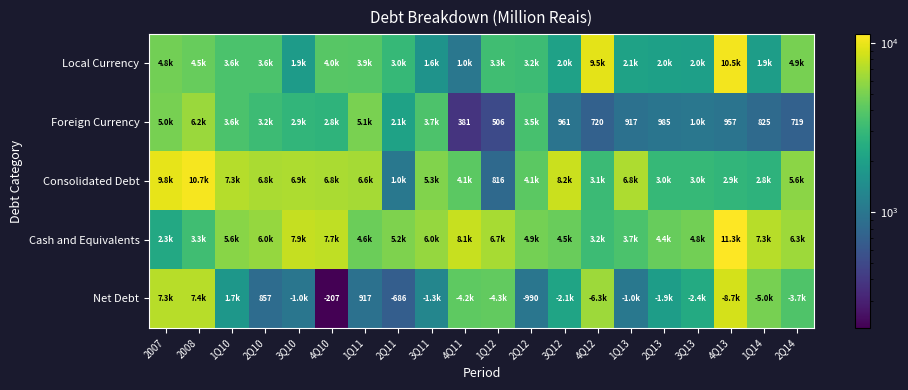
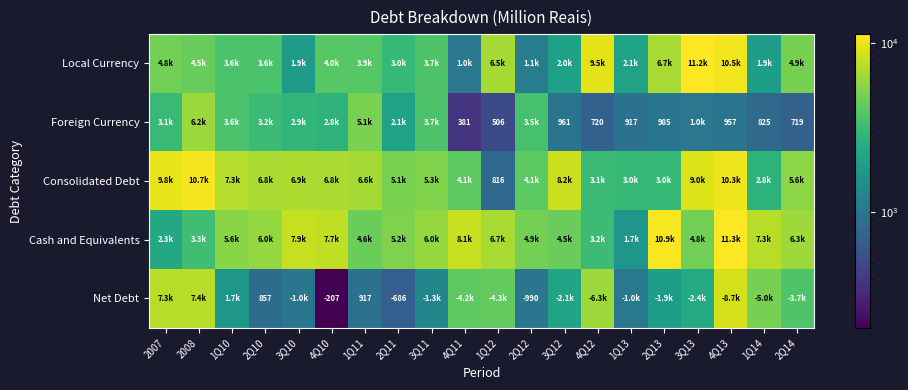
  {
    "Local Currency": {
      "2007": "4.8k",
      "2008": "4.5k",
      "1Q10": "3.6k",
      "2Q10": "3.6k",
      "3Q10": "1.9k",
      "4Q10": "4.0k",
      "1Q11": "3.9k",
      "2Q11": "3.0k",
-     "3Q11": "1.6k",
+     "3Q11": "3.7k",
      "4Q11": "1.0k",
-     "1Q12": "3.3k",
-     "2Q12": "3.2k",
+     "1Q12": "6.5k",
+     "2Q12": "1.1k",
      "3Q12": "2.0k",
      "4Q12": "9.5k",
      "1Q13": "2.1k",
-     "2Q13": "2.0k",
-     "3Q13": "2.0k",
+     "2Q13": "6.7k",
+     "3Q13": "11.2k",
      "4Q13": "10.5k",
      "1Q14": "1.9k",
      "2Q14": "4.9k"
    },
    "Foreign Currency": {
-     "2007": "5.0k",
+     "2007": "3.1k",
      "2008": "6.2k",
      "1Q10": "3.6k",
      "2Q10": "3.2k",
      "3Q10": "2.9k",
      "4Q10": "2.8k",
      "1Q11": "5.1k",
      "2Q11": "2.1k",
      "3Q11": "3.7k",
      "4Q11": "381",
      "1Q12": "506",
      "2Q12": "3.5k",
      "3Q12": "961",
      "4Q12": "720",
      "1Q13": "917",
      "2Q13": "985",
      "3Q13": "1.0k",
      "4Q13": "957",
      "1Q14": "825",
      "2Q14": "719"
    },
    "Consolidated Debt": {
      "2007": "9.8k",
      "2008": "10.7k",
      "1Q10": "7.3k",
      "2Q10": "6.8k",
      "3Q10": "6.9k",
      "4Q10": "6.8k",
      "1Q11": "6.6k",
-     "2Q11": "1.0k",
+     "2Q11": "5.1k",
      "3Q11": "5.3k",
      "4Q11": "4.1k",
      "1Q12": "816",
      "2Q12": "4.1k",
      "3Q12": "8.2k",
      "4Q12": "3.1k",
-     "1Q13": "6.8k",
+     "1Q13": "3.0k",
      "2Q13": "3.0k",
-     "3Q13": "3.0k",
-     "4Q13": "2.9k",
+     "3Q13": "9.0k",
+     "4Q13": "10.3k",
      "1Q14": "2.8k",
      "2Q14": "5.6k"
    },
    "Cash and Equivalents": {
      "2007": "2.3k",
      "2008": "3.3k",
      "1Q10": "5.6k",
      "2Q10": "6.0k",
      "3Q10": "7.9k",
      "4Q10": "7.7k",
      "1Q11": "4.6k",
      "2Q11": "5.2k",
      "3Q11": "6.0k",
      "4Q11": "8.1k",
      "1Q12": "6.7k",
      "2Q12": "4.9k",
      "3Q12": "4.5k",
      "4Q12": "3.2k",
-     "1Q13": "3.7k",
-     "2Q13": "4.4k",
+     "1Q13": "1.7k",
+     "2Q13": "10.9k",
      "3Q13": "4.8k",
      "4Q13": "11.3k",
      "1Q14": "7.3k",
      "2Q14": "6.3k"
    },
    "Net Debt": {
      "2007": "7.3k",
      "2008": "7.4k",
      "1Q10": "1.7k",
      "2Q10": "857",
      "3Q10": "-1.0k",
      "4Q10": "-207",
      "1Q11": "917",
      "2Q11": "-686",
      "3Q11": "-1.3k",
      "4Q11": "-4.2k",
      "1Q12": "-4.3k",
      "2Q12": "-990",
      "3Q12": "-2.1k",
      "4Q12": "-6.3k",
      "1Q13": "-1.0k",
      "2Q13": "-1.9k",
      "3Q13": "-2.4k",
      "4Q13": "-8.7k",
      "1Q14": "-5.0k",
      "2Q14": "-3.7k"
    }
  }
